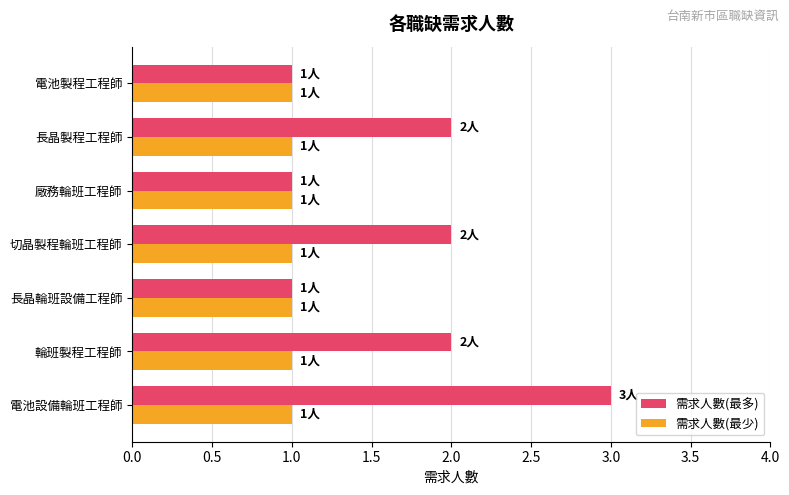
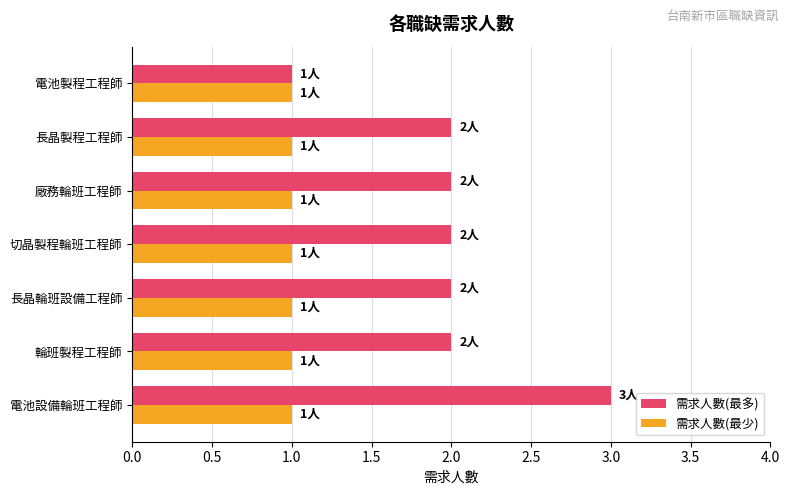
  {
    "需求人數(最多)": {
      "電池製程工程師": "1人",
      "長晶製程工程師": "2人",
-     "廠務輪班工程師": "1人",
+     "廠務輪班工程師": "2人",
      "切晶製程輪班工程師": "2人",
-     "長晶輪班設備工程師": "1人",
+     "長晶輪班設備工程師": "2人",
      "輪班製程工程師": "2人"
    },
    "需求人數(最少)": {
      "電池製程工程師": "1人",
      "長晶製程工程師": "1人",
      "廠務輪班工程師": "1人",
      "切晶製程輪班工程師": "1人",
      "長晶輪班設備工程師": "1人",
      "輪班製程工程師": "1人",
      "電池設備輪班工程師": "1人"
    }
  }
